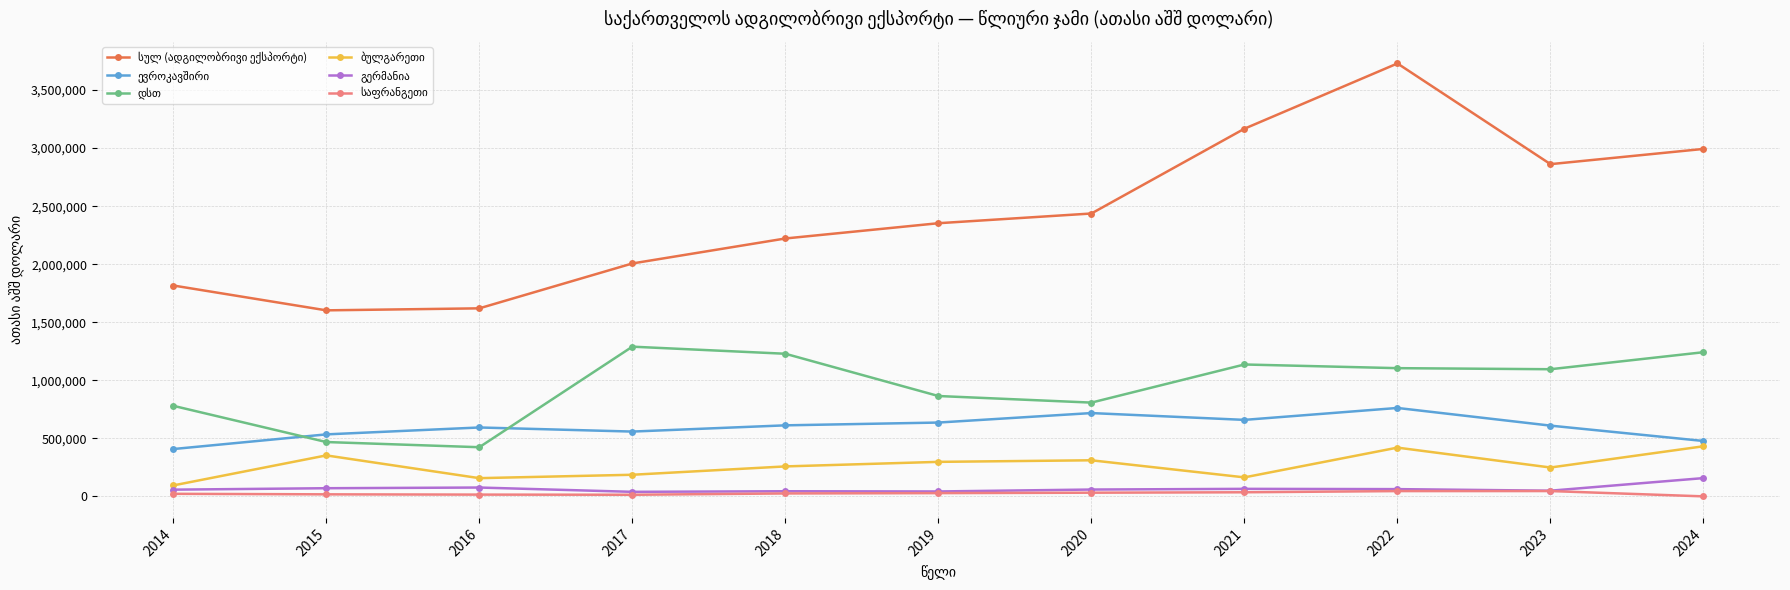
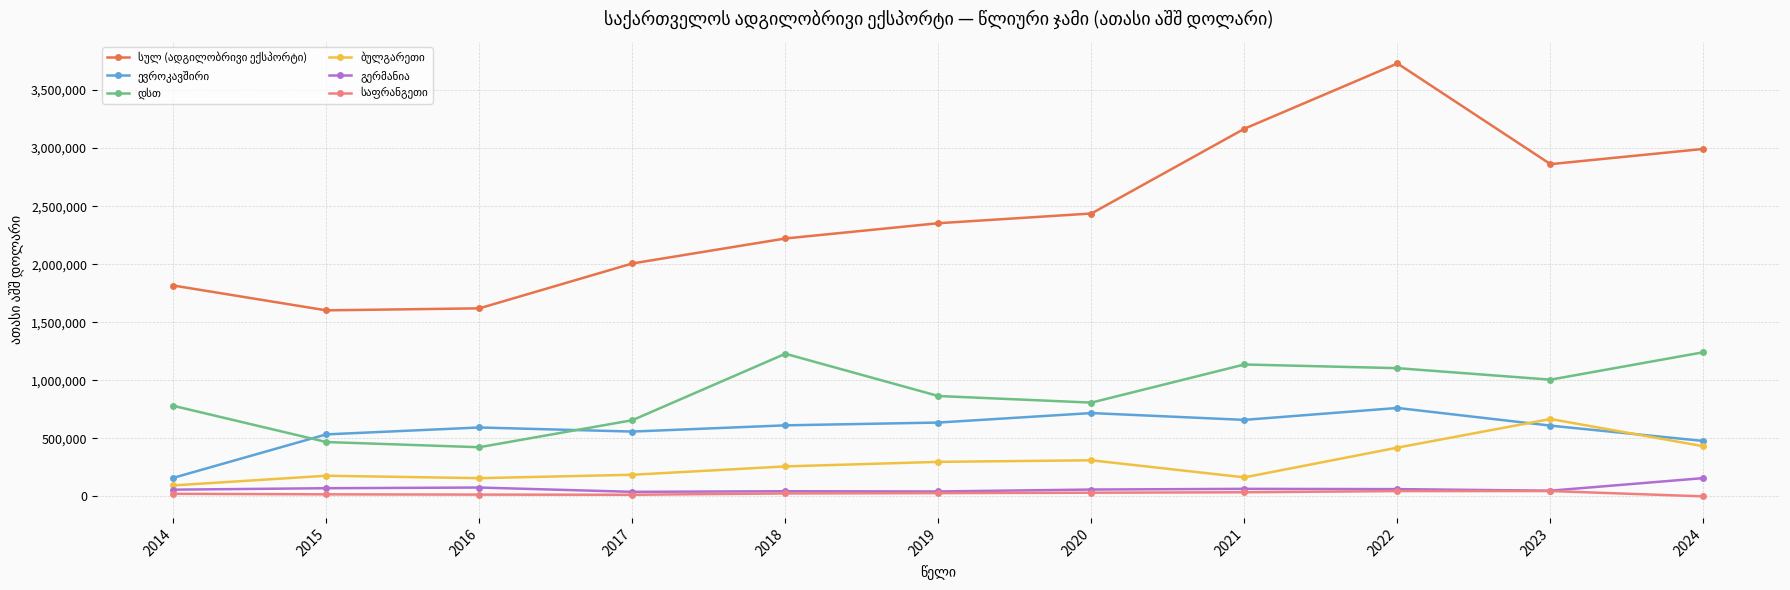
  {
    "ევროკავშირი": {
-     "2014": "410,000",
+     "2014": "160,000",
      "2015": "530,000",
      "2016": "590,000",
      "2017": "560,000",
      "2018": "610,000",
      "2019": "640,000",
      "2020": "720,000",
      "2021": "660,000",
      "2022": "760,000",
      "2023": "610,000",
      "2024": "480,000"
    },
    "დსთ": {
      "2014": "780,000",
      "2015": "470,000",
      "2016": "420,000",
-     "2017": "1,290,000",
+     "2017": "660,000",
      "2018": "1,230,000",
      "2019": "860,000",
      "2020": "810,000",
      "2021": "1,140,000",
      "2022": "1,100,000",
-     "2023": "1,100,000",
+     "2023": "1,010,000",
      "2024": "1,240,000"
    },
    "ბულგარეთი": {
      "2014": "90,000",
-     "2015": "350,000",
+     "2015": "180,000",
      "2016": "160,000",
      "2017": "190,000",
      "2018": "260,000",
      "2019": "300,000",
      "2020": "310,000",
      "2021": "160,000",
      "2022": "420,000",
-     "2023": "250,000",
+     "2023": "670,000",
      "2024": "430,000"
    },
    "გერმანია": {
      "2014": "60,000",
      "2015": "70,000",
      "2016": "80,000",
      "2017": "40,000",
      "2020": "60,000",
      "2021": "60,000",
      "2024": "160,000"
    }
  }
